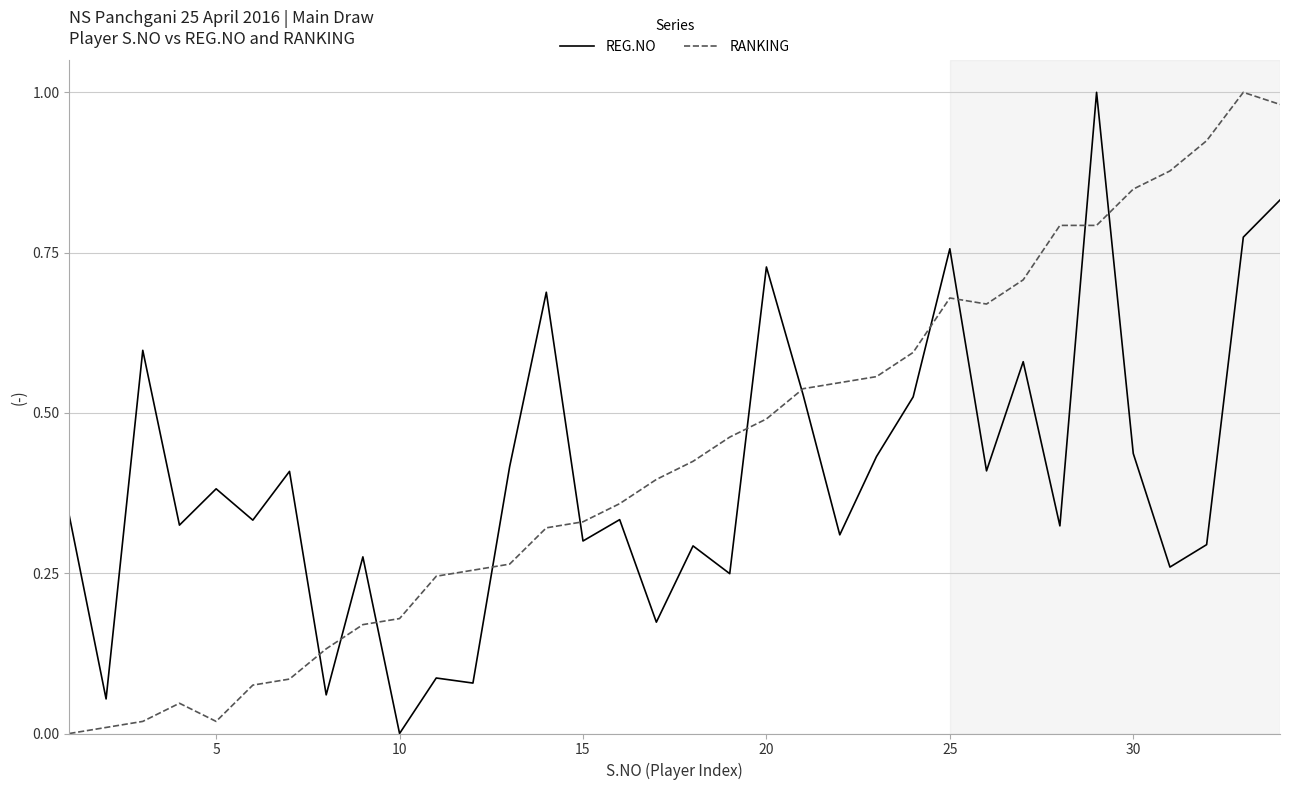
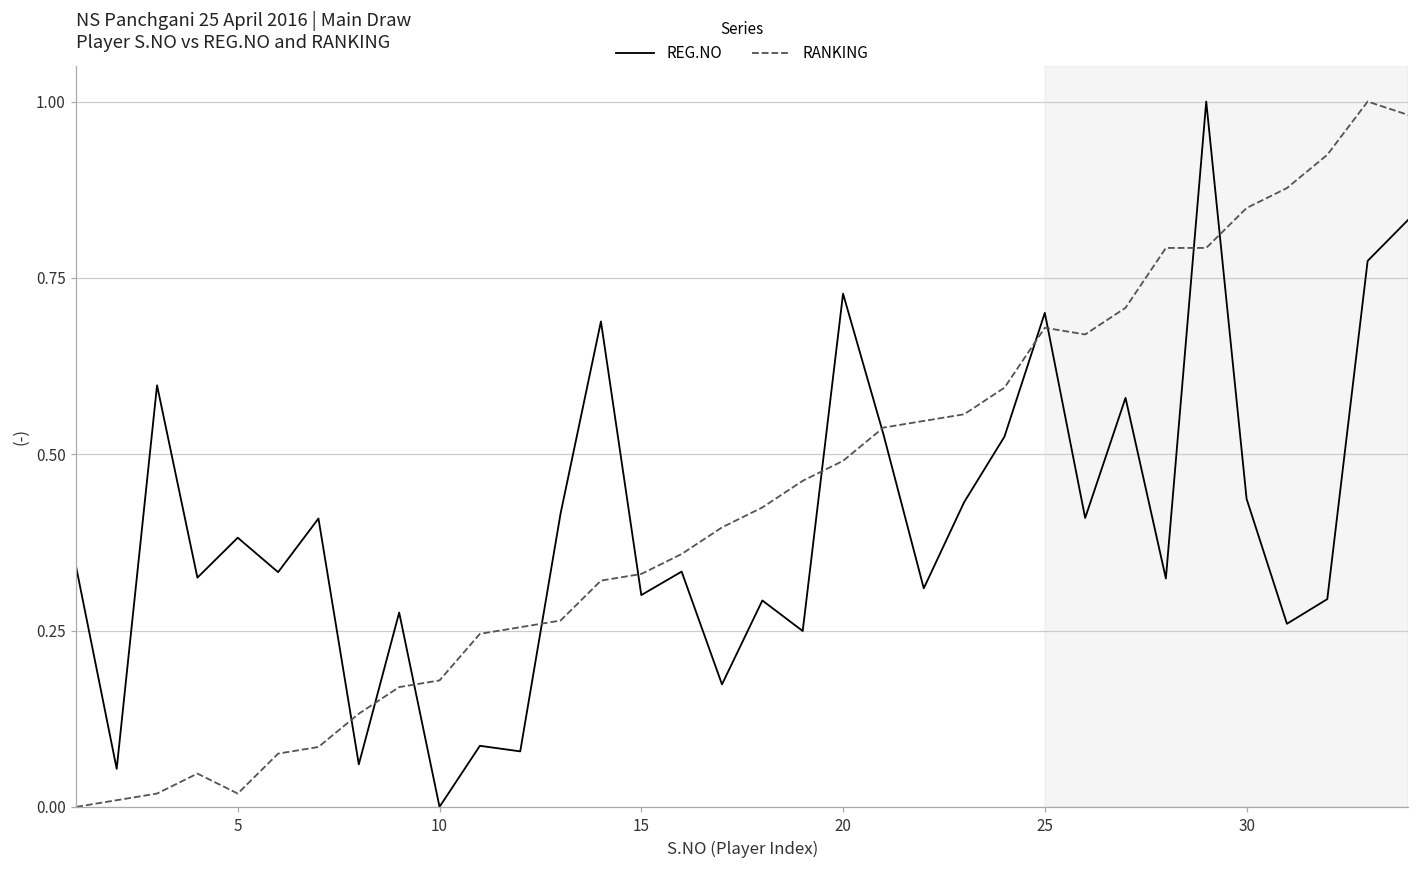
  {
    "REG.NO": {
      "5": 0.38,
      "10": 0.00,
      "15": 0.30,
      "20": 0.73,
-     "25": 0.76,
+     "25": 0.70,
      "30": 0.44
    },
    "RANKING": {
      "5": 0.02,
      "10": 0.18,
      "15": 0.33,
      "20": 0.49,
      "25": 0.68,
      "30": 0.85
    }
  }
